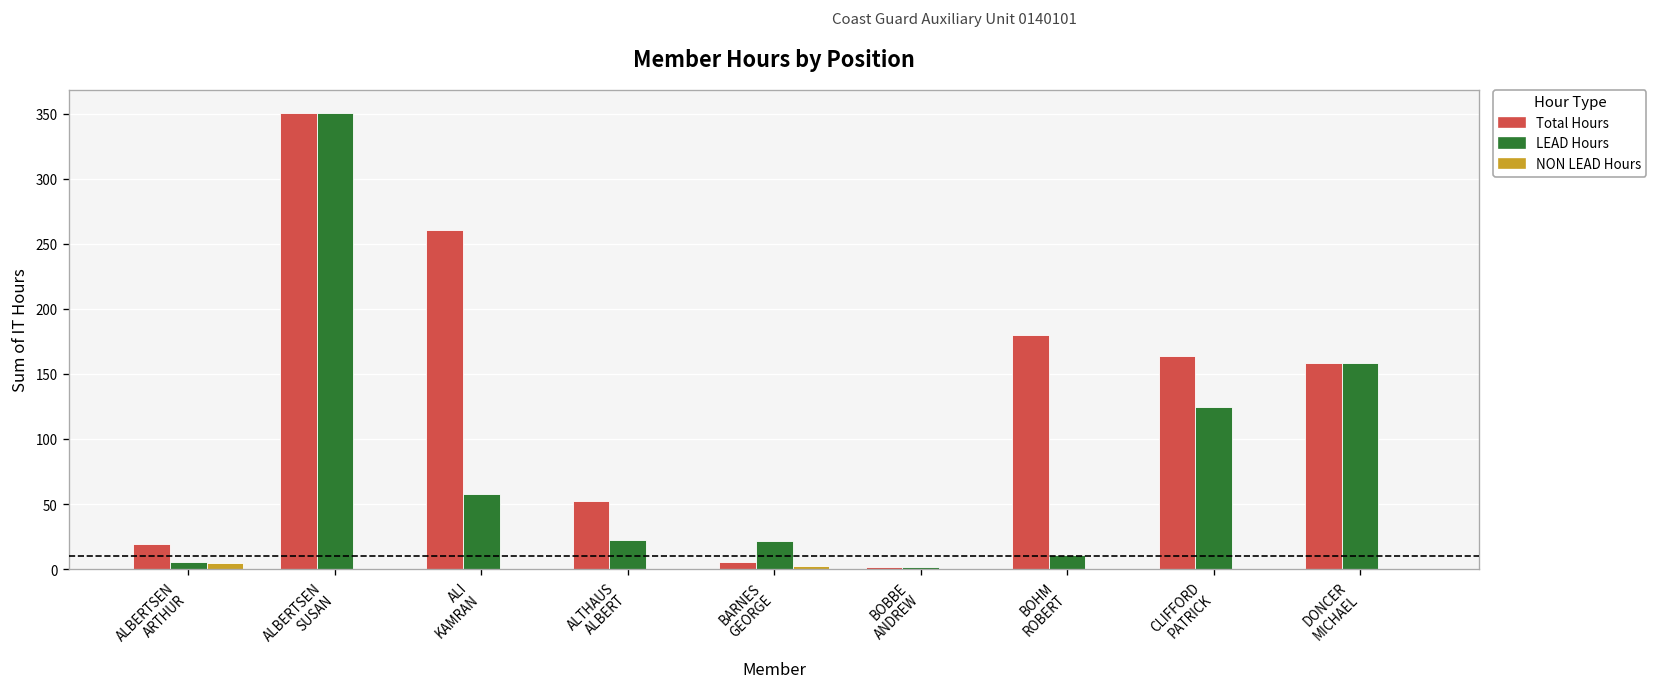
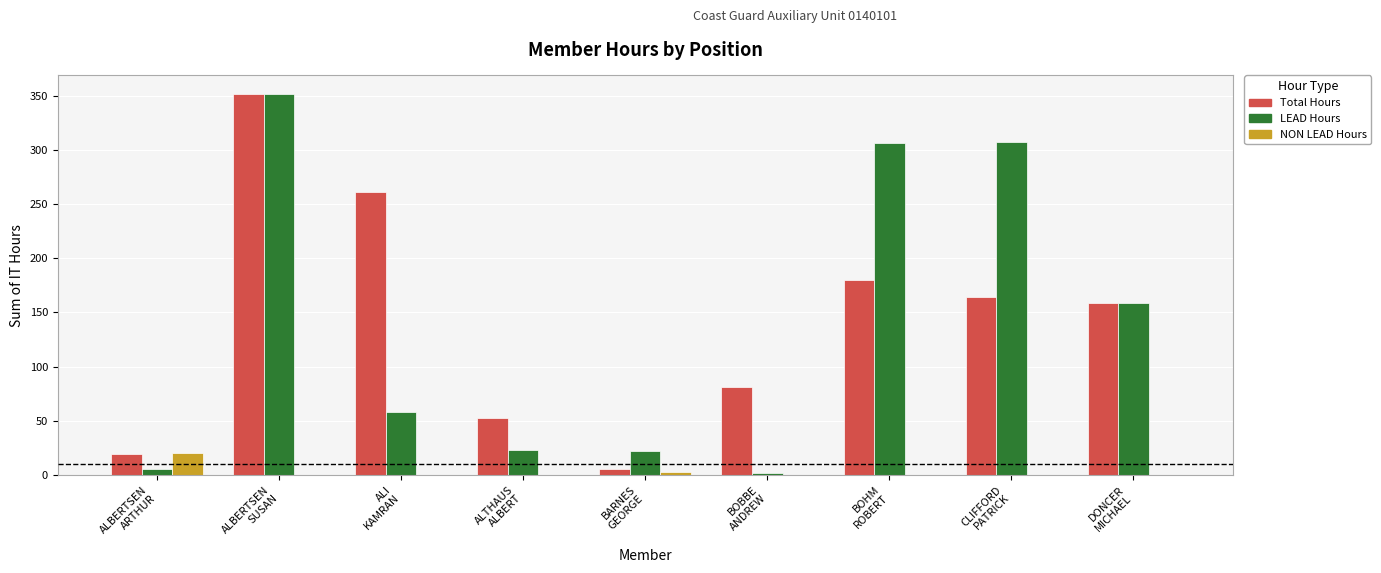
  {
    "Total Hours": {
      "ALBERTSEN ARTHUR": 20,
      "ALBERTSEN SUSAN": 351,
      "ALI KAMRAN": 261,
      "ALTHAUS ALBERT": 53,
      "BARNES GEORGE": 5,
-     "BOBBE ANDREW": 2,
+     "BOBBE ANDREW": 81,
      "BOHM ROBERT": 180,
      "CLIFFORD PATRICK": 164,
      "DONCER MICHAEL": 159
    },
    "LEAD Hours": {
      "ALBERTSEN ARTHUR": 6,
      "ALBERTSEN SUSAN": 351,
      "ALI KAMRAN": 58,
      "ALTHAUS ALBERT": 23,
      "BARNES GEORGE": 22,
-     "BOHM ROBERT": 11,
-     "CLIFFORD PATRICK": 125,
+     "BOHM ROBERT": 306,
+     "CLIFFORD PATRICK": 307,
      "DONCER MICHAEL": 159
    },
    "NON LEAD Hours": {
-     "ALBERTSEN ARTHUR": 5,
+     "ALBERTSEN ARTHUR": 20,
      "ALBERTSEN SUSAN": 0,
      "ALI KAMRAN": 0,
      "ALTHAUS ALBERT": 0,
      "BARNES GEORGE": 3,
      "BOBBE ANDREW": 0,
      "BOHM ROBERT": 0,
      "CLIFFORD PATRICK": 0,
      "DONCER MICHAEL": 0
    }
  }
